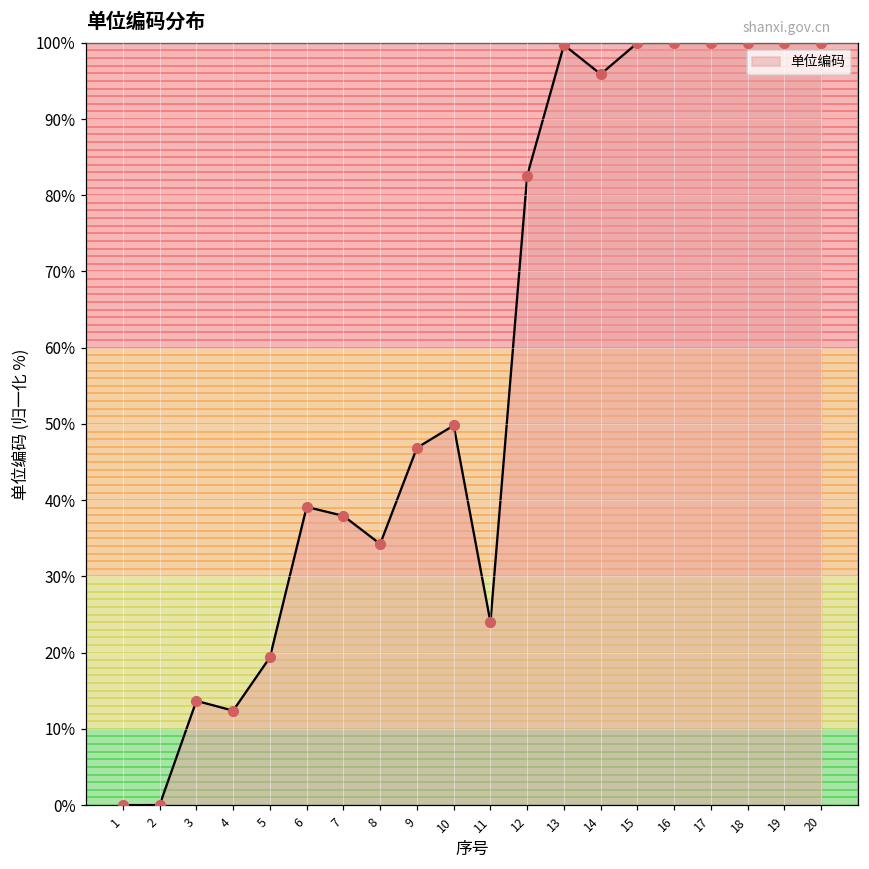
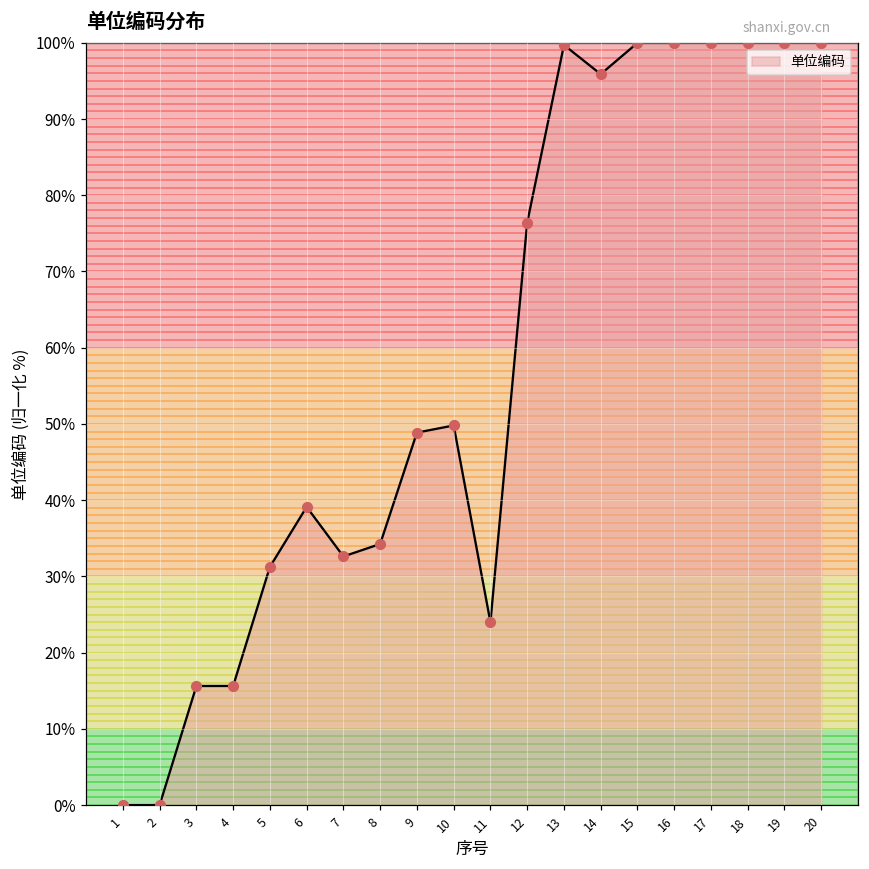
  {
    "1": "0%",
    "2": "0%",
-   "3": "14%",
-   "4": "12%",
-   "5": "19%",
+   "3": "16%",
+   "4": "16%",
+   "5": "31%",
    "6": "39%",
-   "7": "38%",
+   "7": "33%",
    "8": "34%",
-   "9": "47%",
+   "9": "49%",
    "10": "50%",
    "11": "24%",
-   "12": "83%",
+   "12": "76%",
    "13": "100%",
    "14": "96%",
    "15": "100%",
    "16": "100%",
    "17": "100%",
    "18": "100%",
    "19": "100%",
    "20": "100%"
  }
